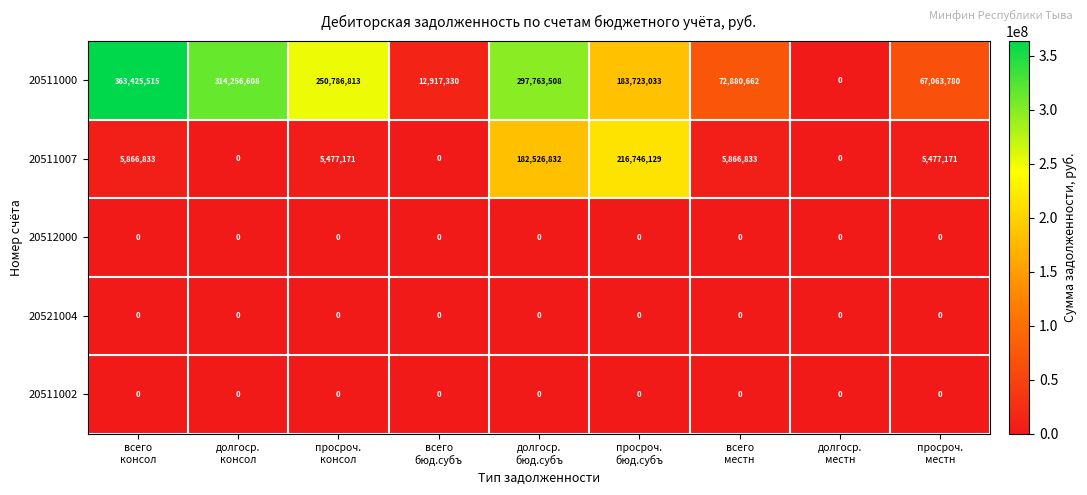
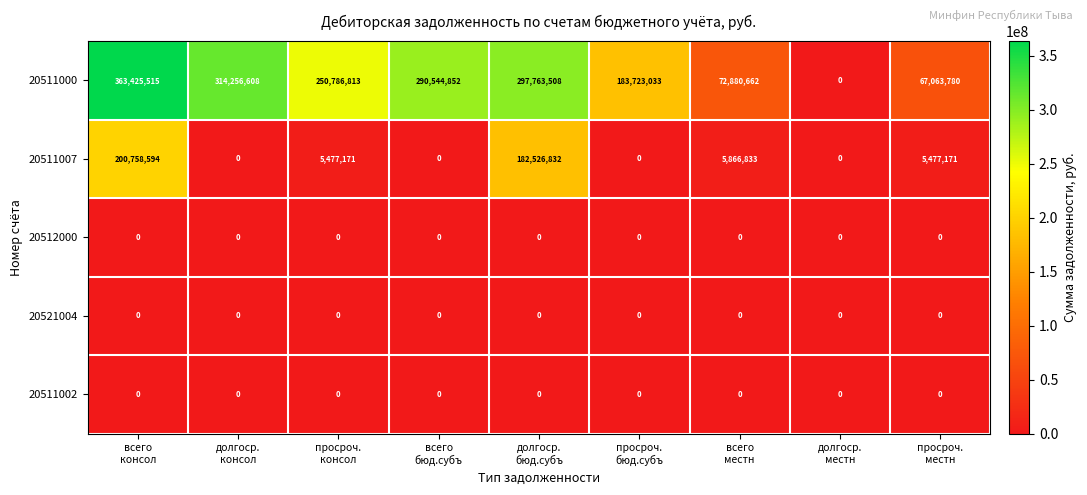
  {
    "20511000": {
      "всего консол": "363,425,515",
      "долгоср. консол": "314,256,608",
      "просроч. консол": "250,786,813",
-     "всего бюд.субъ": "12,917,330",
+     "всего бюд.субъ": "290,544,852",
      "долгоср. бюд.субъ": "297,763,508",
      "просроч. бюд.субъ": "183,723,033",
      "всего местн": "72,880,662",
      "долгоср. местн": "0",
      "просроч. местн": "67,063,780"
    },
    "20511007": {
-     "всего консол": "5,866,833",
+     "всего консол": "200,758,594",
      "долгоср. консол": "0",
      "просроч. консол": "5,477,171",
      "всего бюд.субъ": "0",
      "долгоср. бюд.субъ": "182,526,832",
-     "просроч. бюд.субъ": "216,746,129",
+     "просроч. бюд.субъ": "0",
      "всего местн": "5,866,833",
      "долгоср. местн": "0",
      "просроч. местн": "5,477,171"
    },
    "20512000": {
      "всего консол": "0",
      "долгоср. консол": "0",
      "просроч. консол": "0",
      "всего бюд.субъ": "0",
      "долгоср. бюд.субъ": "0",
      "просроч. бюд.субъ": "0",
      "всего местн": "0",
      "долгоср. местн": "0",
      "просроч. местн": "0"
    },
    "20521004": {
      "всего консол": "0",
      "долгоср. консол": "0",
      "просроч. консол": "0",
      "всего бюд.субъ": "0",
      "долгоср. бюд.субъ": "0",
      "просроч. бюд.субъ": "0",
      "всего местн": "0",
      "долгоср. местн": "0",
      "просроч. местн": "0"
    },
    "20511002": {
      "всего консол": "0",
      "долгоср. консол": "0",
      "просроч. консол": "0",
      "всего бюд.субъ": "0",
      "долгоср. бюд.субъ": "0",
      "просроч. бюд.субъ": "0",
      "всего местн": "0",
      "долгоср. местн": "0",
      "просроч. местн": "0"
    }
  }
